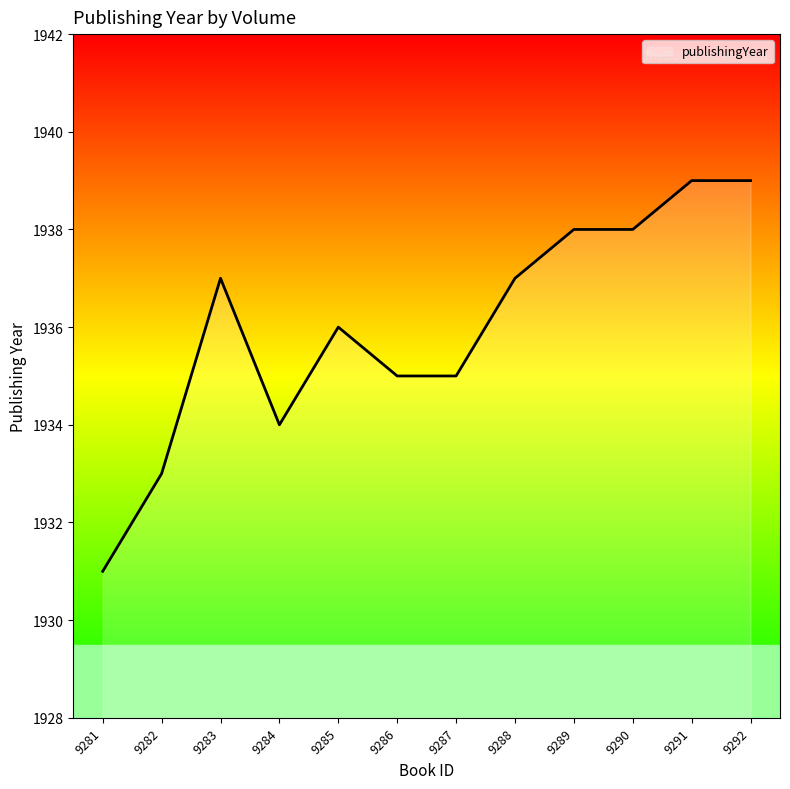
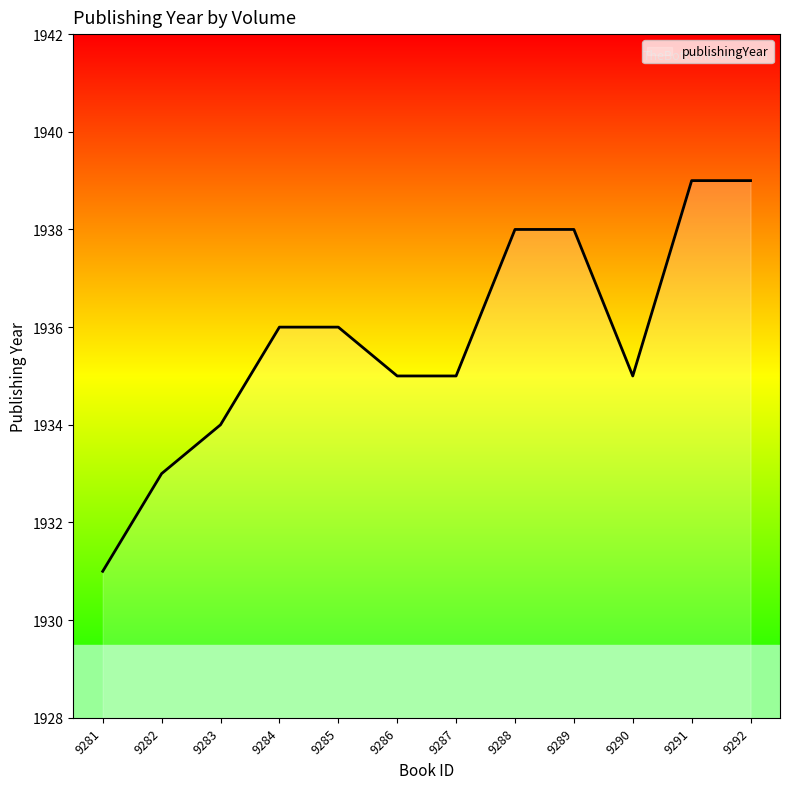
  {
    "9281": 1931,
    "9282": 1933,
-   "9283": 1937,
-   "9284": 1934,
+   "9283": 1934,
+   "9284": 1936,
    "9285": 1936,
    "9286": 1935,
    "9287": 1935,
-   "9288": 1937,
+   "9288": 1938,
    "9289": 1938,
-   "9290": 1938,
+   "9290": 1935,
    "9291": 1939,
    "9292": 1939
  }
